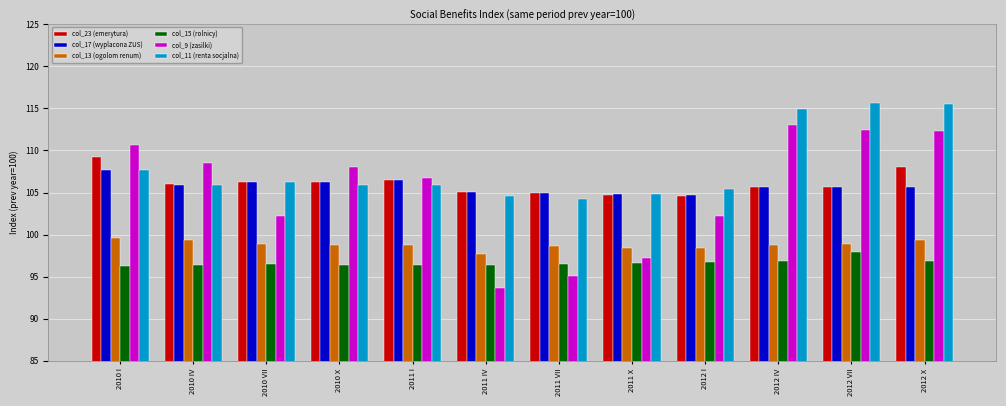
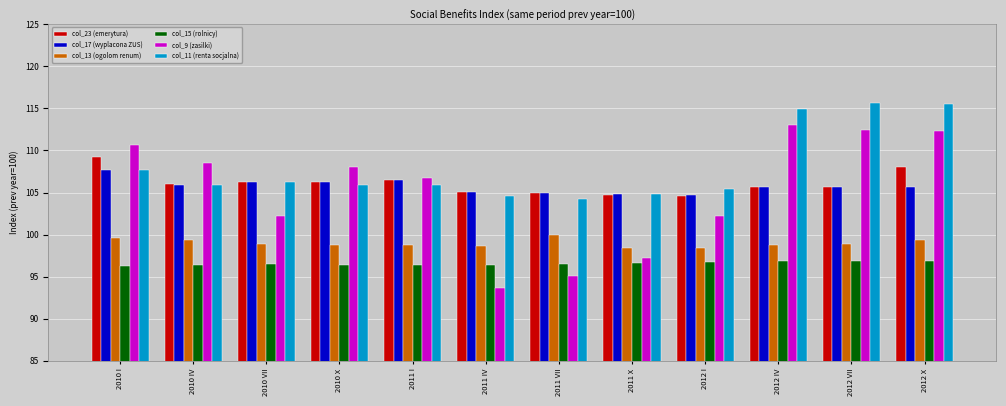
  {
    "col_23 (emerytura)": {
      "2010 I": 109,
      "2010 IV": 106,
      "2010 VII": 106,
      "2010 X": 106,
      "2011 I": 107,
      "2011 IV": 105,
      "2011 VII": 105,
      "2011 X": 105,
      "2012 I": 105,
      "2012 IV": 106,
      "2012 VII": 106,
      "2012 X": 108
    },
    "col_17 (wyplacona ZUS)": {
      "2010 I": 108,
      "2010 IV": 106,
      "2010 VII": 106,
      "2010 X": 106,
      "2011 I": 107,
      "2011 IV": 105,
      "2011 VII": 105,
      "2011 X": 105,
      "2012 I": 105,
      "2012 IV": 106,
      "2012 VII": 106,
      "2012 X": 106
    },
    "col_13 (ogolom renum)": {
      "2010 I": 100,
      "2010 IV": 99,
      "2010 VII": 99,
      "2010 X": 99,
      "2011 I": 99,
-     "2011 IV": 98,
-     "2011 VII": 99,
+     "2011 IV": 99,
+     "2011 VII": 100,
      "2011 X": 98,
      "2012 I": 98,
      "2012 IV": 99,
      "2012 VII": 99,
      "2012 X": 99
    },
    "col_15 (rolnicy)": {
      "2010 I": 96,
      "2010 IV": 96,
      "2010 VII": 97,
      "2010 X": 96,
      "2011 I": 96,
      "2011 IV": 96,
      "2011 VII": 97,
      "2011 X": 97,
      "2012 I": 97,
      "2012 IV": 97,
-     "2012 VII": 98,
+     "2012 VII": 97,
      "2012 X": 97
    },
    "col_9 (zasilki)": {
      "2010 I": 111,
      "2010 IV": 109,
      "2010 VII": 102,
      "2010 X": 108,
      "2011 I": 107,
      "2011 IV": 94,
      "2011 VII": 95,
      "2011 X": 97,
      "2012 I": 102,
      "2012 IV": 113,
      "2012 VII": 112,
      "2012 X": 112
    },
    "col_11 (renta socjalna)": {
      "2010 I": 108,
      "2010 IV": 106,
      "2010 VII": 106,
      "2010 X": 106,
      "2011 I": 106,
      "2011 IV": 105,
      "2011 VII": 104,
      "2011 X": 105,
      "2012 I": 105,
      "2012 IV": 115,
      "2012 VII": 116,
      "2012 X": 116
    }
  }
